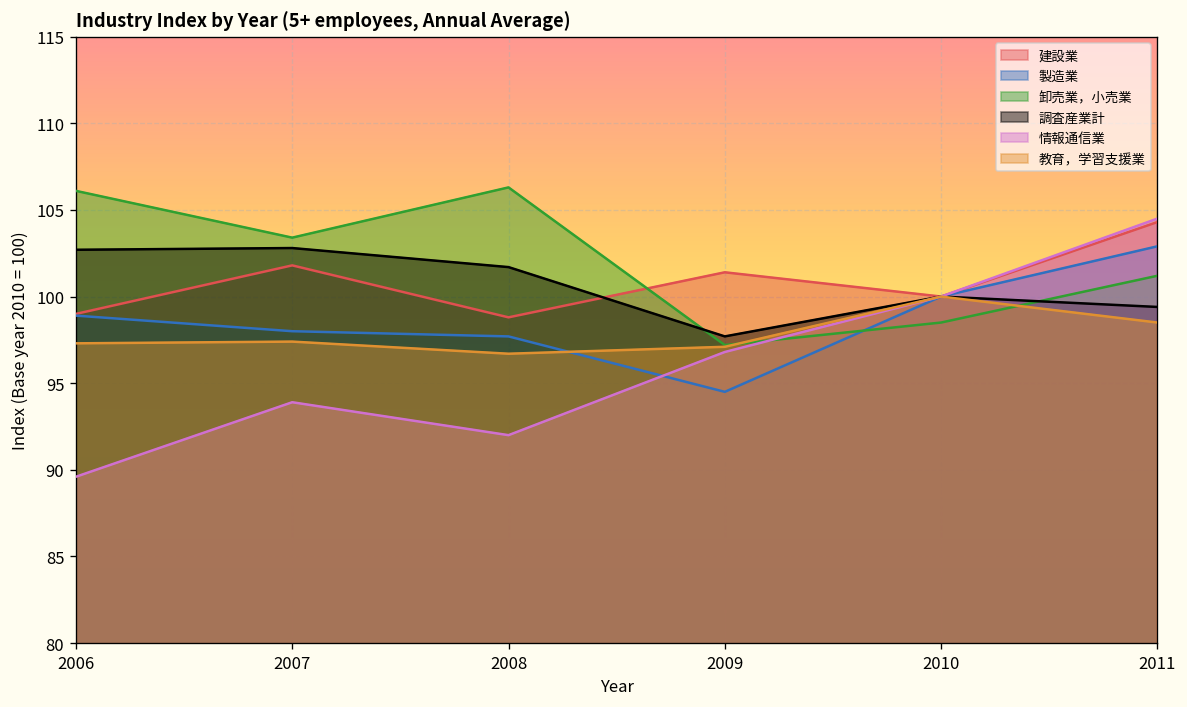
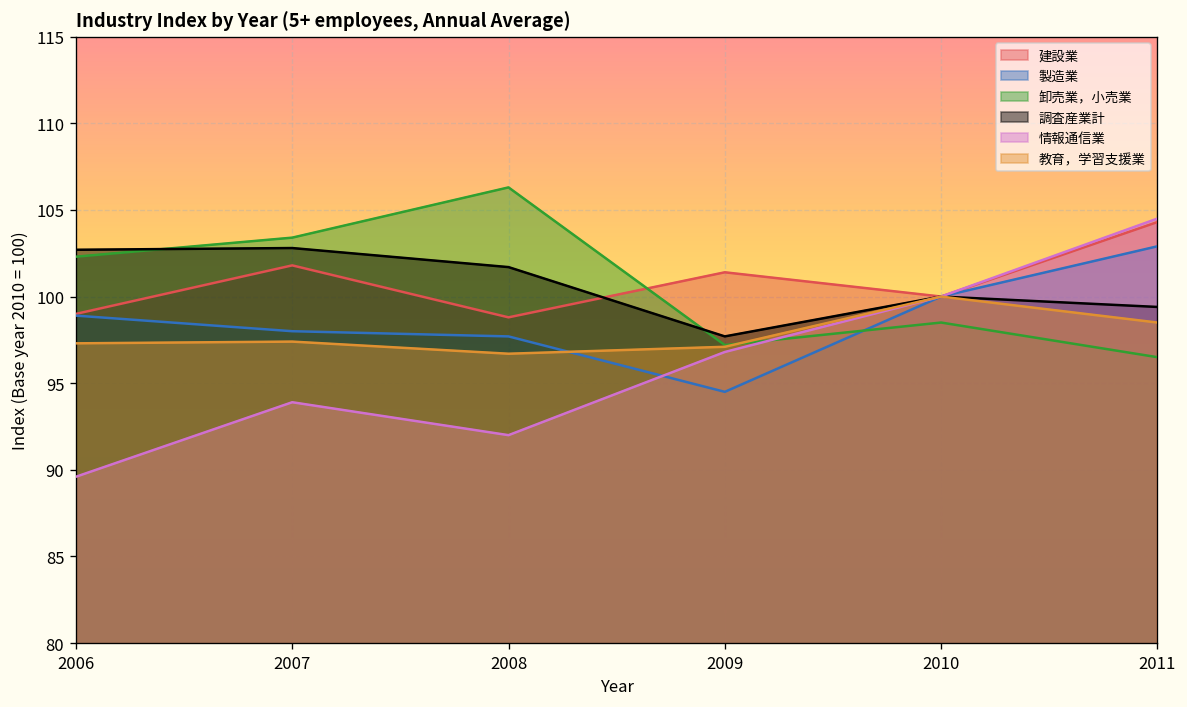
  {
    "製造業": {
      "2007": 98.0,
      "2008": 97.7,
      "2009": 94.5,
      "2011": 102.9
    },
    "卸売業，小売業": {
-     "2006": 106.1,
+     "2006": 102.3,
      "2007": 103.4,
      "2008": 106.3,
      "2010": 98.5,
-     "2011": 101.2
+     "2011": 96.5
    },
    "調査産業計": {
      "2006": 102.7,
      "2007": 102.8,
      "2008": 101.7,
      "2009": 97.7,
      "2011": 99.4
    },
    "情報通信業": {
      "2006": 89.6,
      "2007": 93.9,
      "2008": 92.0,
      "2009": 96.8,
      "2011": 104.5
    }
  }
